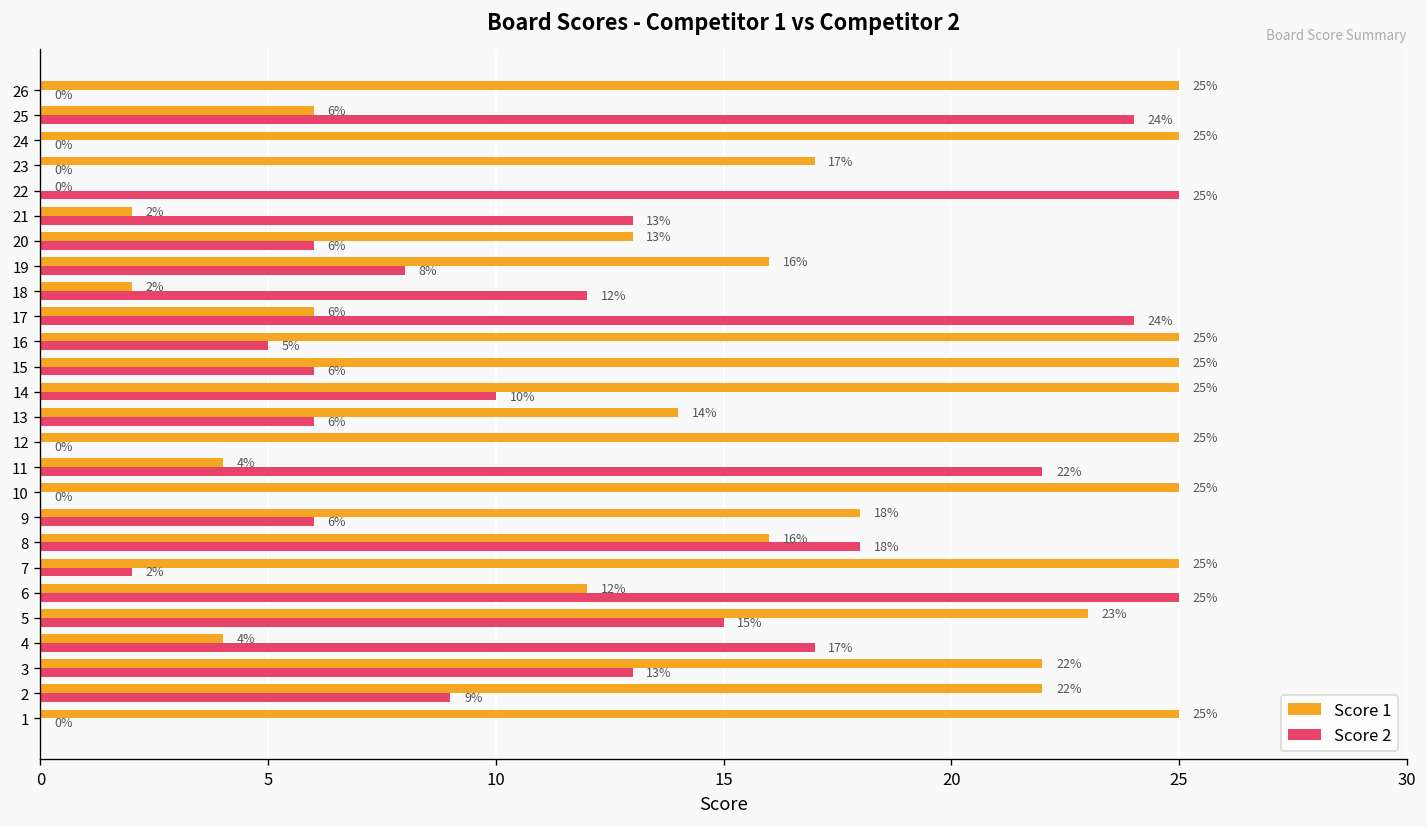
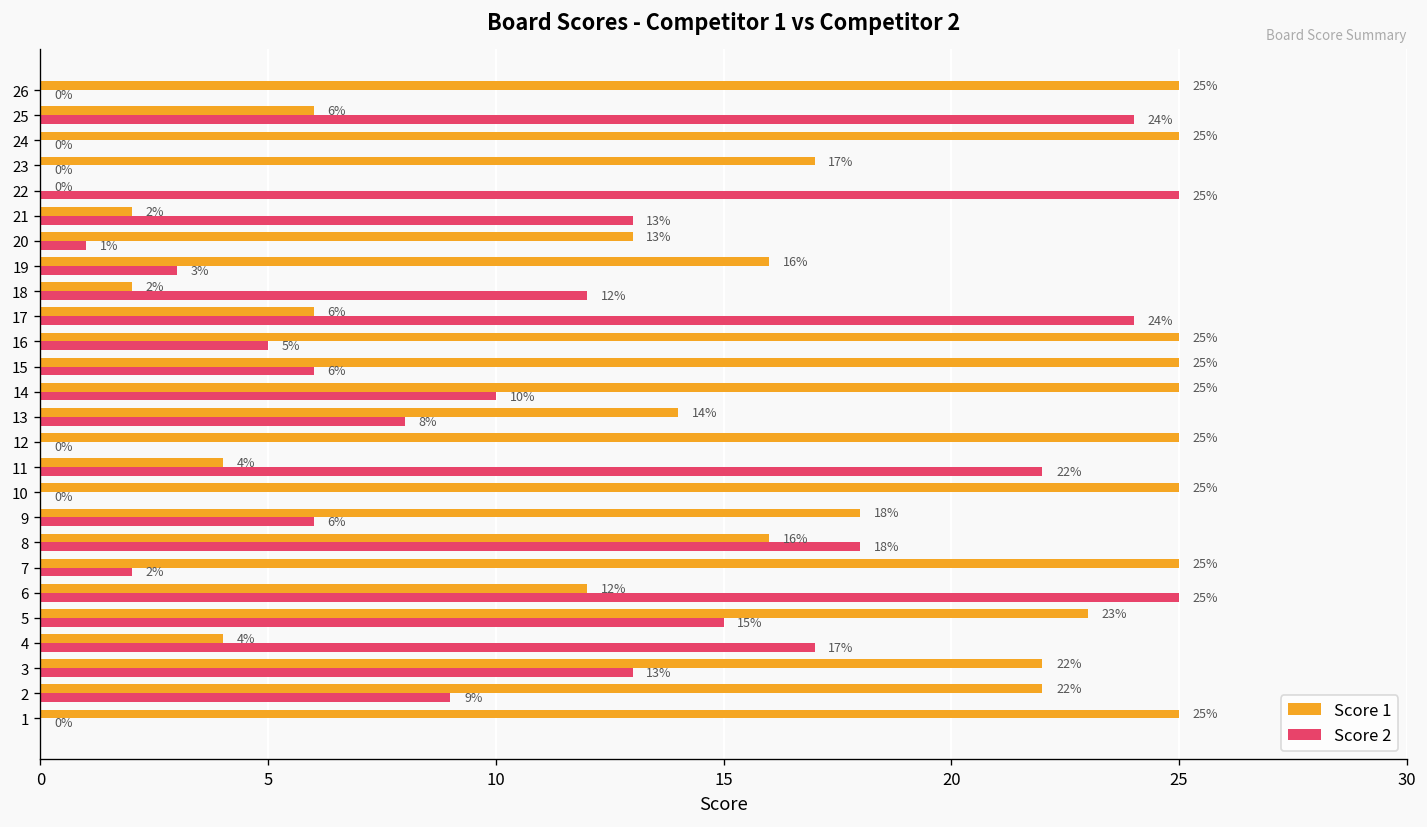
  {
    "Score 1": {
      "26": "25%",
      "25": "6%",
      "24": "25%",
      "23": "17%",
      "22": "0%",
      "21": "2%",
      "20": "13%",
      "19": "16%",
      "18": "2%",
      "17": "6%",
      "16": "25%",
      "15": "25%",
      "14": "25%",
      "13": "14%",
      "12": "25%",
      "11": "4%",
      "10": "25%",
      "9": "18%",
      "8": "16%",
      "7": "25%",
      "6": "12%",
      "5": "23%",
      "4": "4%",
      "3": "22%",
      "2": "22%",
      "1": "25%"
    },
    "Score 2": {
      "26": "0%",
      "25": "24%",
      "24": "0%",
      "23": "0%",
      "22": "25%",
      "21": "13%",
-     "20": "6%",
-     "19": "8%",
+     "20": "1%",
+     "19": "3%",
      "18": "12%",
      "17": "24%",
      "16": "5%",
      "15": "6%",
      "14": "10%",
-     "13": "6%",
+     "13": "8%",
      "12": "0%",
      "11": "22%",
      "10": "0%",
      "9": "6%",
      "8": "18%",
      "7": "2%",
      "6": "25%",
      "5": "15%",
      "4": "17%",
      "3": "13%",
      "2": "9%",
      "1": "0%"
    }
  }
